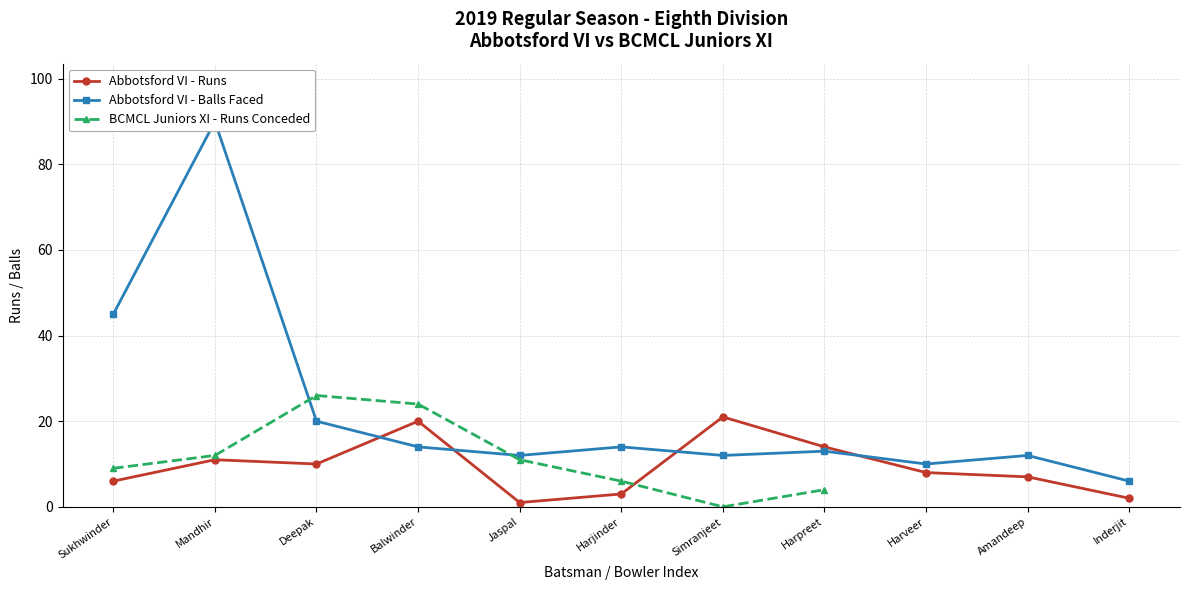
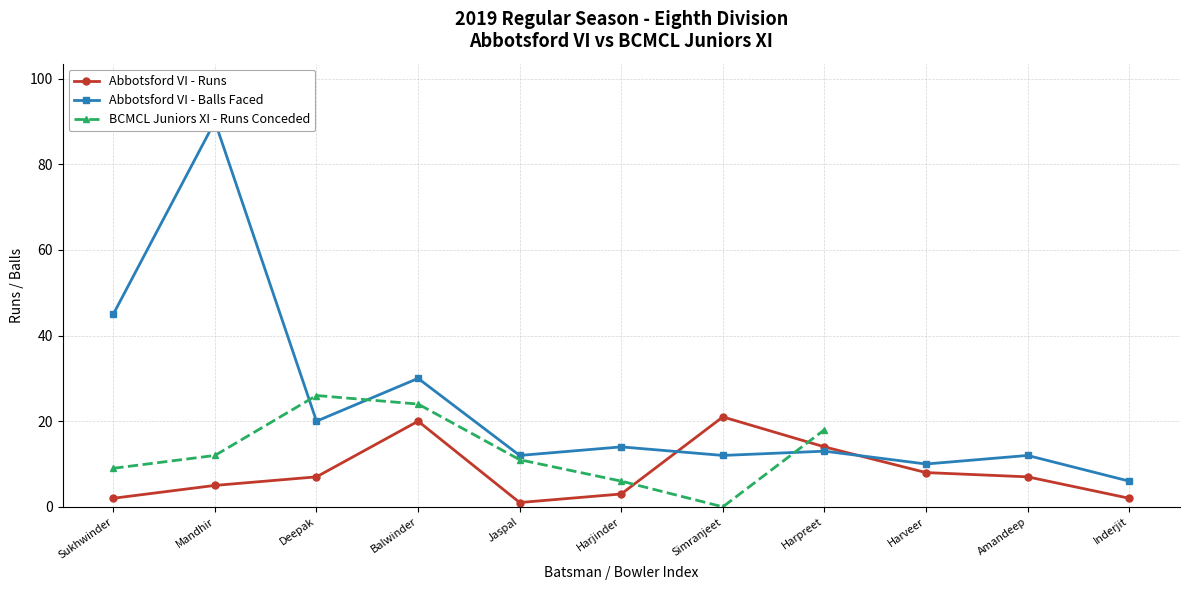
  {
    "Abbotsford VI - Runs": {
-     "Sukhwinder": 6,
-     "Mandhir": 11,
-     "Deepak": 10,
+     "Sukhwinder": 2,
+     "Mandhir": 5,
+     "Deepak": 7,
      "Balwinder": 20,
      "Jaspal": 1,
      "Harjinder": 3,
      "Simranjeet": 21,
      "Harpreet": 14,
      "Harveer": 8,
      "Amandeep": 7,
      "Inderjit": 2
    },
    "Abbotsford VI - Balls Faced": {
      "Sukhwinder": 45,
      "Deepak": 20,
-     "Balwinder": 14,
+     "Balwinder": 30,
      "Jaspal": 12,
      "Harjinder": 14,
      "Simranjeet": 12,
      "Harpreet": 13,
      "Harveer": 10,
      "Amandeep": 12,
      "Inderjit": 6
    },
    "BCMCL Juniors XI - Runs Conceded": {
      "Sukhwinder": 9,
      "Mandhir": 12,
      "Deepak": 26,
      "Balwinder": 24,
      "Jaspal": 11,
      "Harjinder": 6,
      "Simranjeet": 0,
-     "Harpreet": 4
+     "Harpreet": 18
    }
  }
